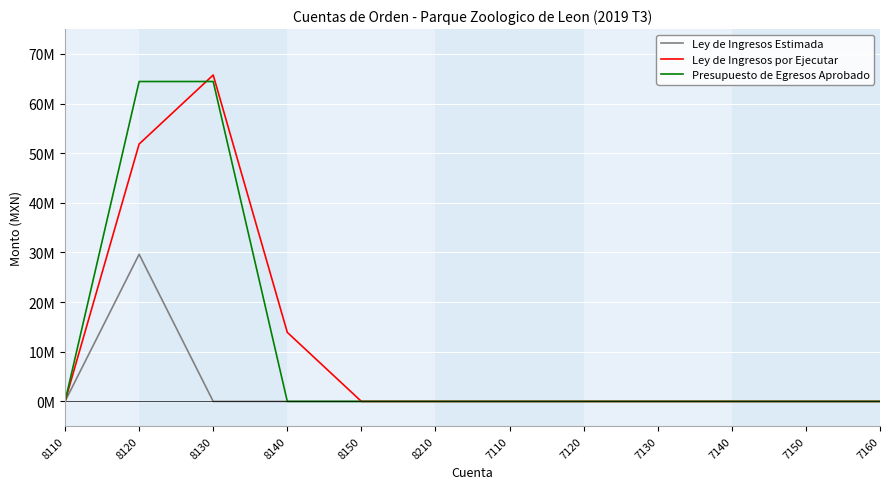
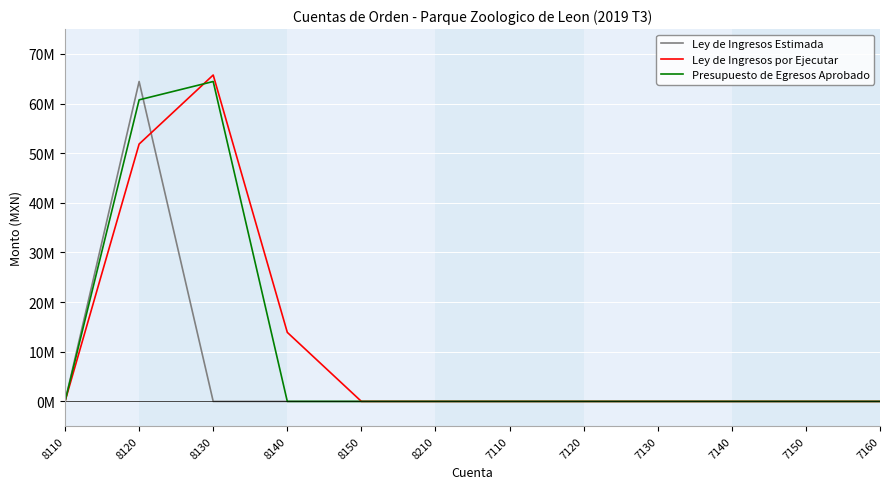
  {
    "Ley de Ingresos Estimada": {
-     "8120": 30000000,
+     "8120": 64000000,
      "8130": 0
    },
    "Ley de Ingresos por Ejecutar": {
      "8120": 52000000,
      "8130": 66000000,
      "8140": 14000000
    },
    "Presupuesto de Egresos Aprobado": {
-     "8120": 64000000,
+     "8120": 61000000,
      "8130": 64000000
    }
  }
